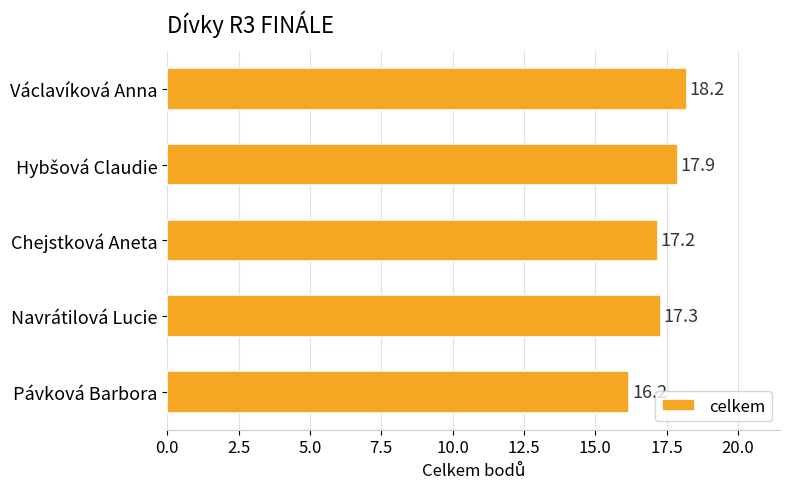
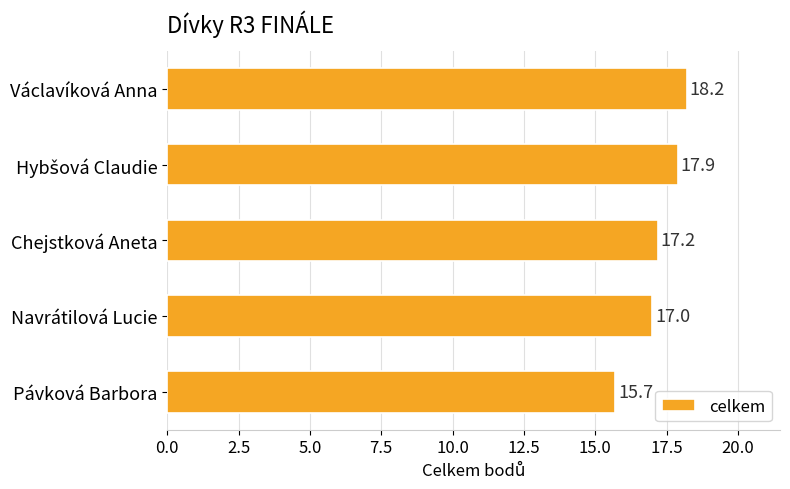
  {
    "Václavíková Anna": 18.2,
    "Hybšová Claudie": 17.9,
    "Chejstková Aneta": 17.2,
-   "Navrátilová Lucie": 17.3,
-   "Pávková Barbora": 16.2
+   "Navrátilová Lucie": 17.0,
+   "Pávková Barbora": 15.7
  }
